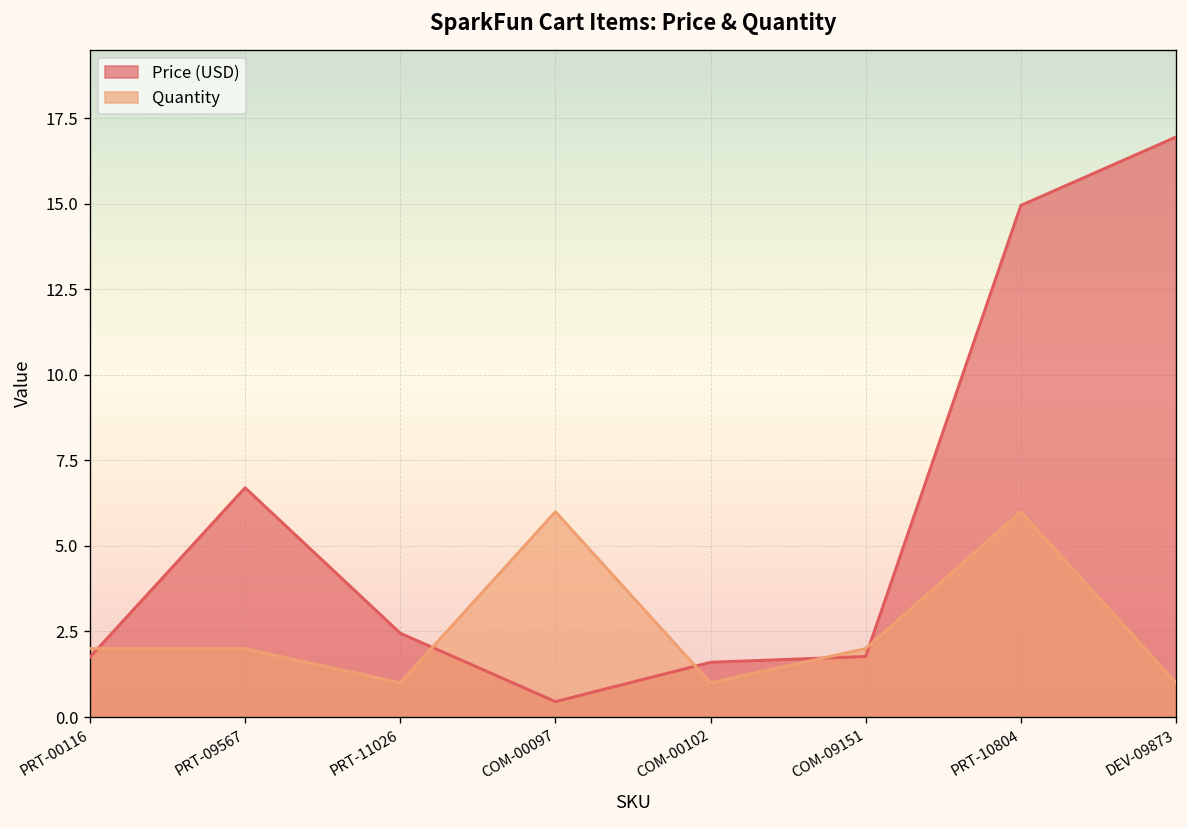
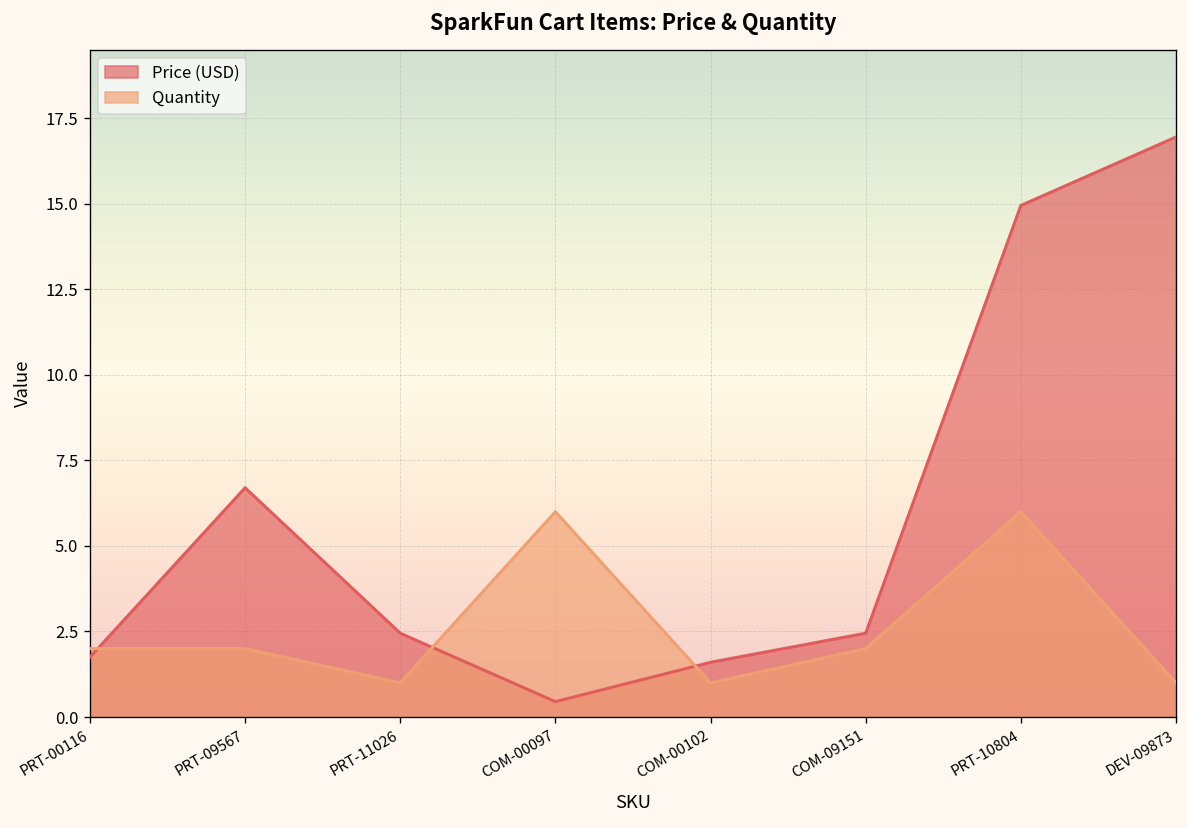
  {
    "Price (USD)": {
      "PRT-00116": 1.8,
      "PRT-09567": 6.7,
      "PRT-11026": 2.5,
      "COM-00097": 0.5,
      "COM-00102": 1.6,
-     "COM-09151": 1.8,
+     "COM-09151": 2.5,
      "PRT-10804": 15.0,
      "DEV-09873": 17.0
    },
    "Quantity": {
      "PRT-00116": 2.0,
      "PRT-09567": 2.0,
      "PRT-11026": 1.0,
      "COM-00097": 6.0,
      "COM-00102": 1.0,
      "COM-09151": 2.0,
      "PRT-10804": 6.0,
      "DEV-09873": 1.0
    }
  }
